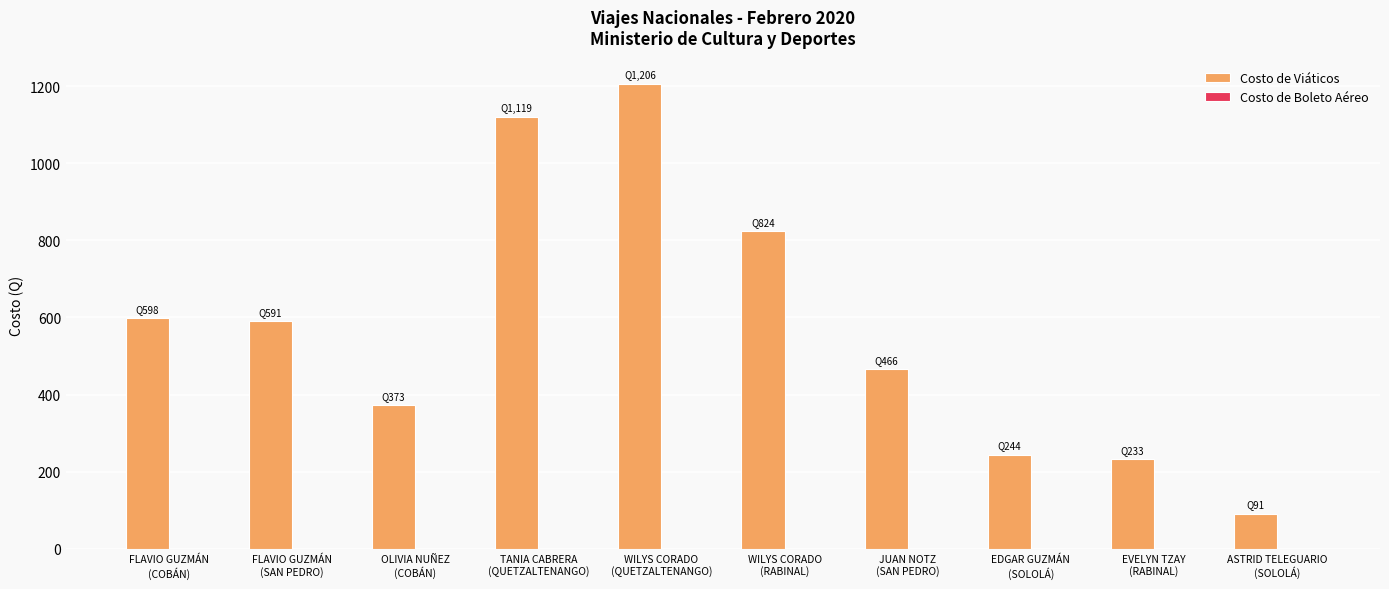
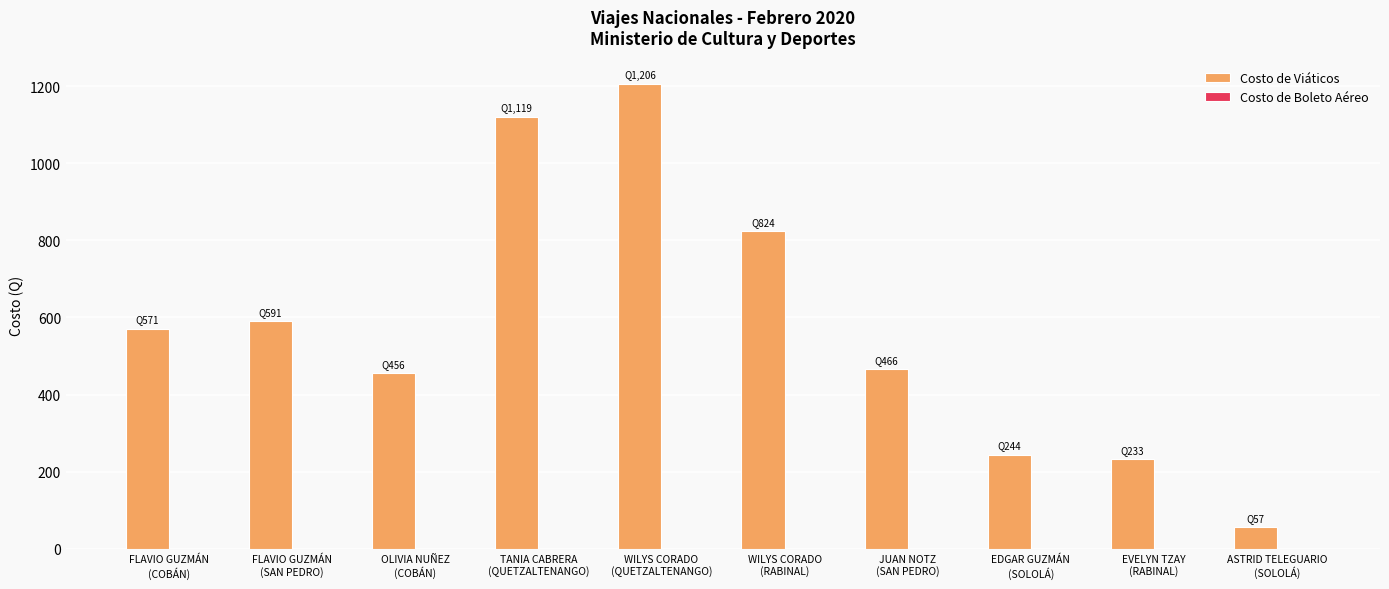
  {
    "Costo de Viáticos": {
-     "FLAVIO GUZMÁN (COBÁN)": 598,
-     "OLIVIA NUÑEZ (COBÁN)": 373,
-     "ASTRID TELEGUARIO (SOLOLÁ)": 91
+     "FLAVIO GUZMÁN (COBÁN)": 571,
+     "OLIVIA NUÑEZ (COBÁN)": 456,
+     "ASTRID TELEGUARIO (SOLOLÁ)": 57
    },
    "Costo de Boleto Aéreo": {
      "FLAVIO GUZMÁN (COBÁN)": 0,
      "FLAVIO GUZMÁN (SAN PEDRO)": 0,
      "OLIVIA NUÑEZ (COBÁN)": 0,
      "TANIA CABRERA (QUETZALTENANGO)": 0,
      "WILYS CORADO (QUETZALTENANGO)": 0,
      "WILYS CORADO (RABINAL)": 0,
      "JUAN NOTZ (SAN PEDRO)": 0,
      "EDGAR GUZMÁN (SOLOLÁ)": 0,
      "EVELYN TZAY (RABINAL)": 0,
      "ASTRID TELEGUARIO (SOLOLÁ)": 0
    }
  }
